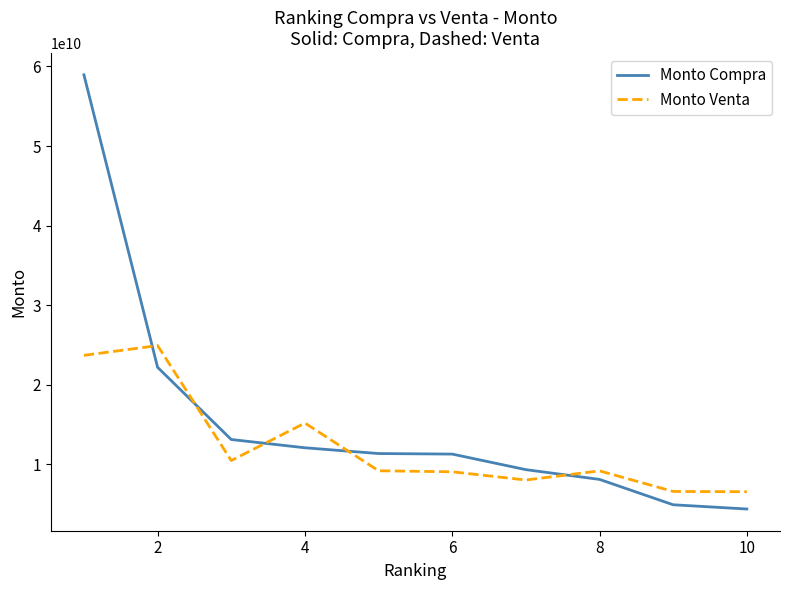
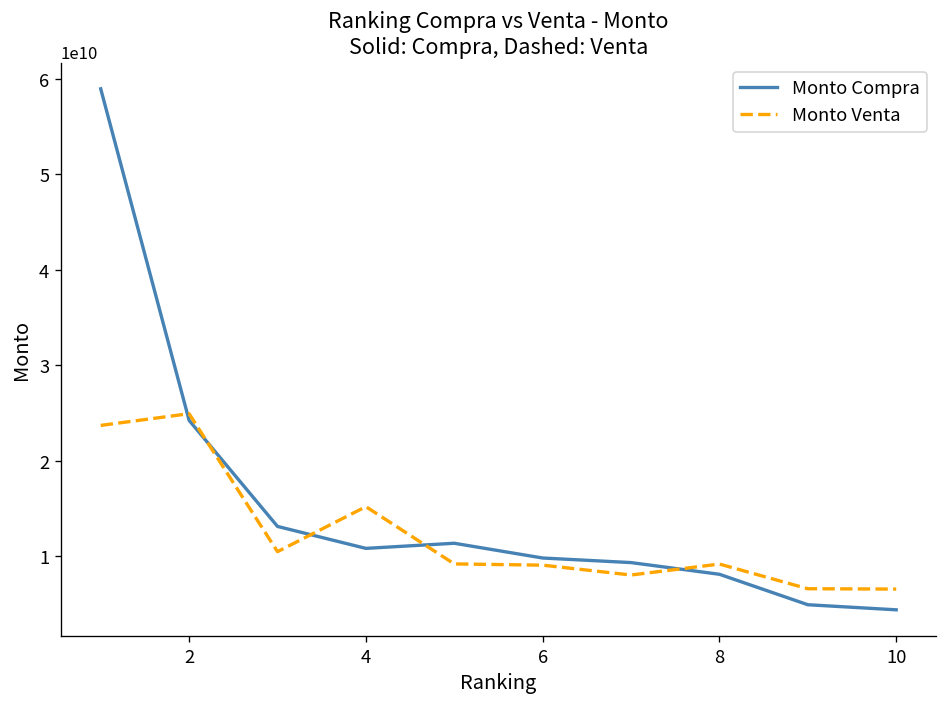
  {
    "Monto Compra": {
-     "2": 22000000000,
-     "4": 12000000000,
-     "6": 11000000000,
+     "2": 24000000000,
+     "4": 11000000000,
+     "6": 10000000000,
      "8": 8000000000,
      "10": 4000000000
    },
    "Monto Venta": {
      "2": 25000000000,
      "4": 15000000000,
      "6": 9000000000,
      "8": 9000000000,
      "10": 7000000000
    }
  }
